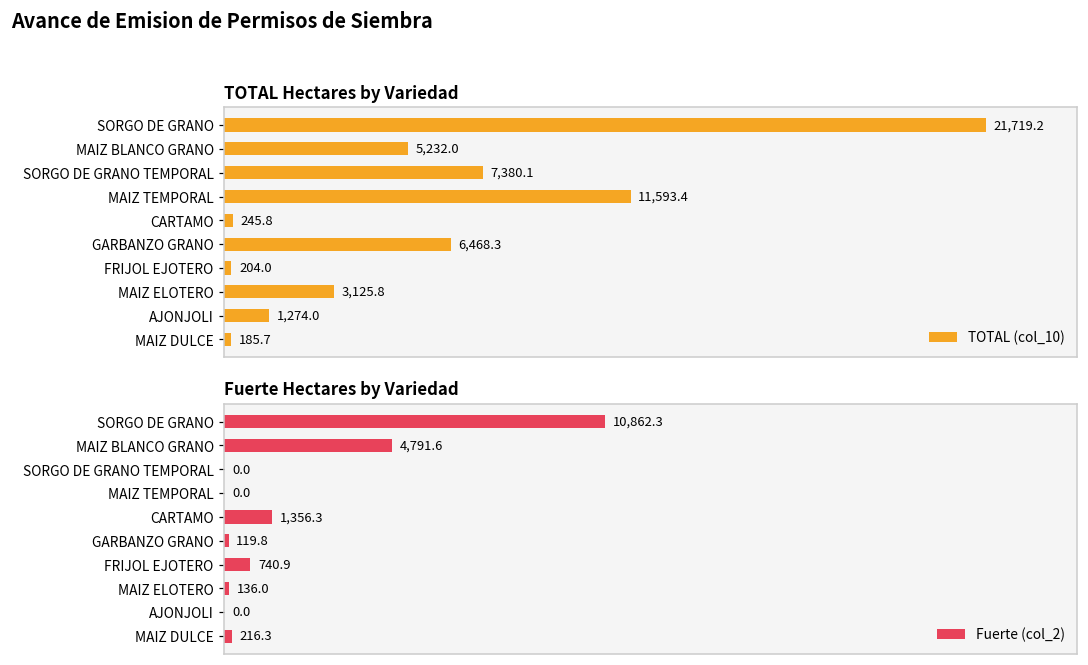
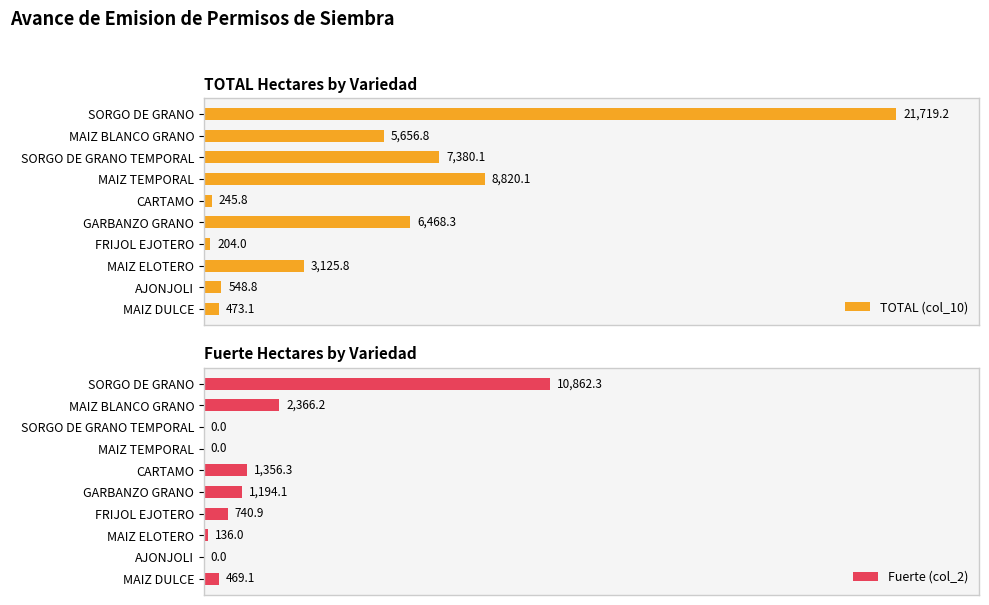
  {
    "TOTAL Hectares by Variedad": {
      "SORGO DE GRANO": "21,719.2",
-     "MAIZ BLANCO GRANO": "5,232.0",
+     "MAIZ BLANCO GRANO": "5,656.8",
      "SORGO DE GRANO TEMPORAL": "7,380.1",
-     "MAIZ TEMPORAL": "11,593.4",
+     "MAIZ TEMPORAL": "8,820.1",
      "CARTAMO": "245.8",
      "GARBANZO GRANO": "6,468.3",
      "FRIJOL EJOTERO": "204.0",
      "MAIZ ELOTERO": "3,125.8",
-     "AJONJOLI": "1,274.0",
-     "MAIZ DULCE": "185.7"
+     "AJONJOLI": "548.8",
+     "MAIZ DULCE": "473.1"
    },
    "Fuerte Hectares by Variedad": {
      "SORGO DE GRANO": "10,862.3",
-     "MAIZ BLANCO GRANO": "4,791.6",
+     "MAIZ BLANCO GRANO": "2,366.2",
      "SORGO DE GRANO TEMPORAL": "0.0",
      "MAIZ TEMPORAL": "0.0",
      "CARTAMO": "1,356.3",
-     "GARBANZO GRANO": "119.8",
+     "GARBANZO GRANO": "1,194.1",
      "FRIJOL EJOTERO": "740.9",
      "MAIZ ELOTERO": "136.0",
      "AJONJOLI": "0.0",
-     "MAIZ DULCE": "216.3"
+     "MAIZ DULCE": "469.1"
    }
  }
